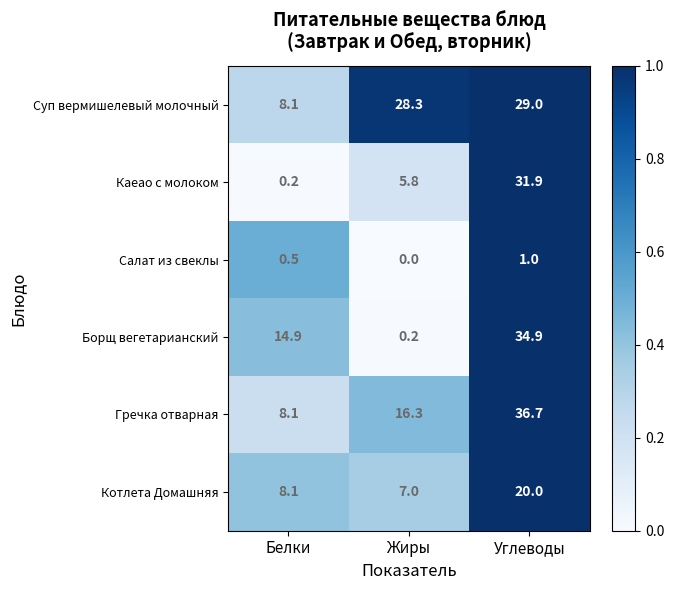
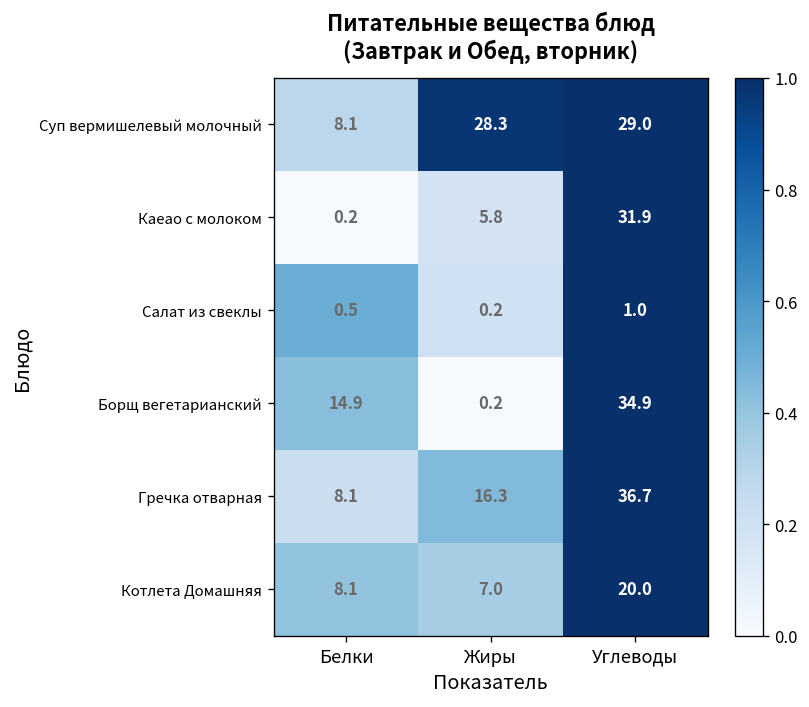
  {
    "Суп вермишелевый молочный": {
      "Белки": 8.1,
      "Жиры": 28.3,
      "Углеводы": 29.0
    },
    "Каеао с молоком": {
      "Белки": 0.2,
      "Жиры": 5.8,
      "Углеводы": 31.9
    },
    "Салат из свеклы": {
      "Белки": 0.5,
-     "Жиры": 0.0,
+     "Жиры": 0.2,
      "Углеводы": 1.0
    },
    "Борщ вегетарианский": {
      "Белки": 14.9,
      "Жиры": 0.2,
      "Углеводы": 34.9
    },
    "Гречка отварная": {
      "Белки": 8.1,
      "Жиры": 16.3,
      "Углеводы": 36.7
    },
    "Котлета Домашняя": {
      "Белки": 8.1,
      "Жиры": 7.0,
      "Углеводы": 20.0
    }
  }
